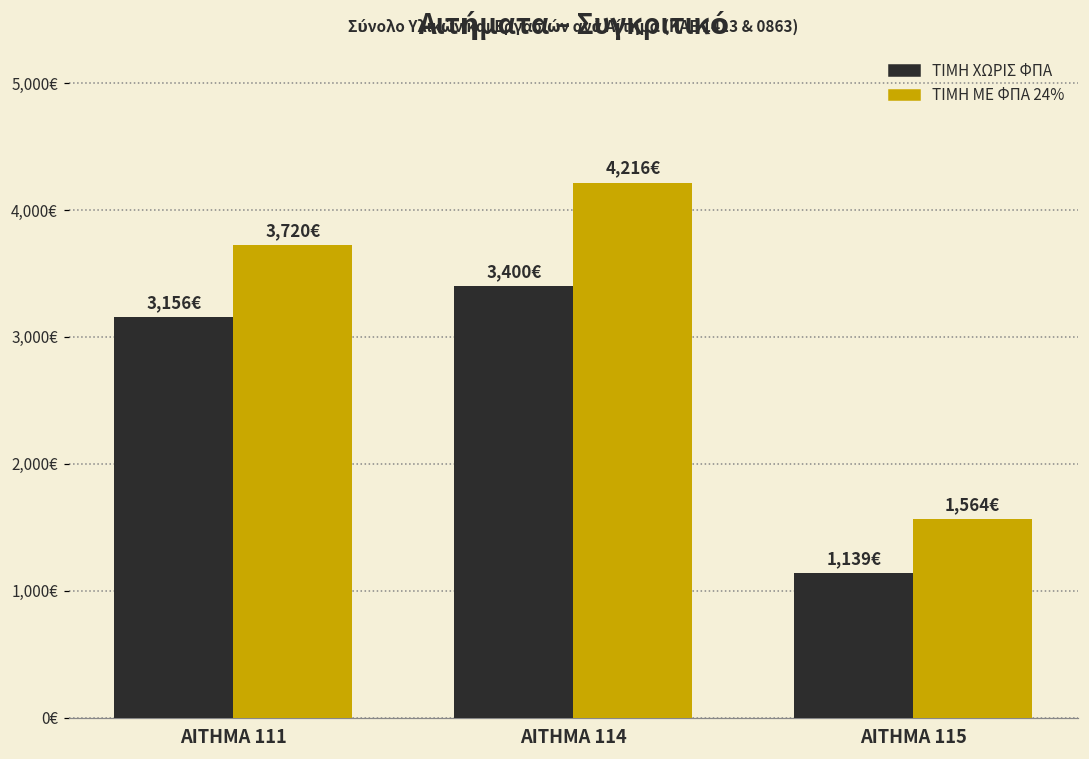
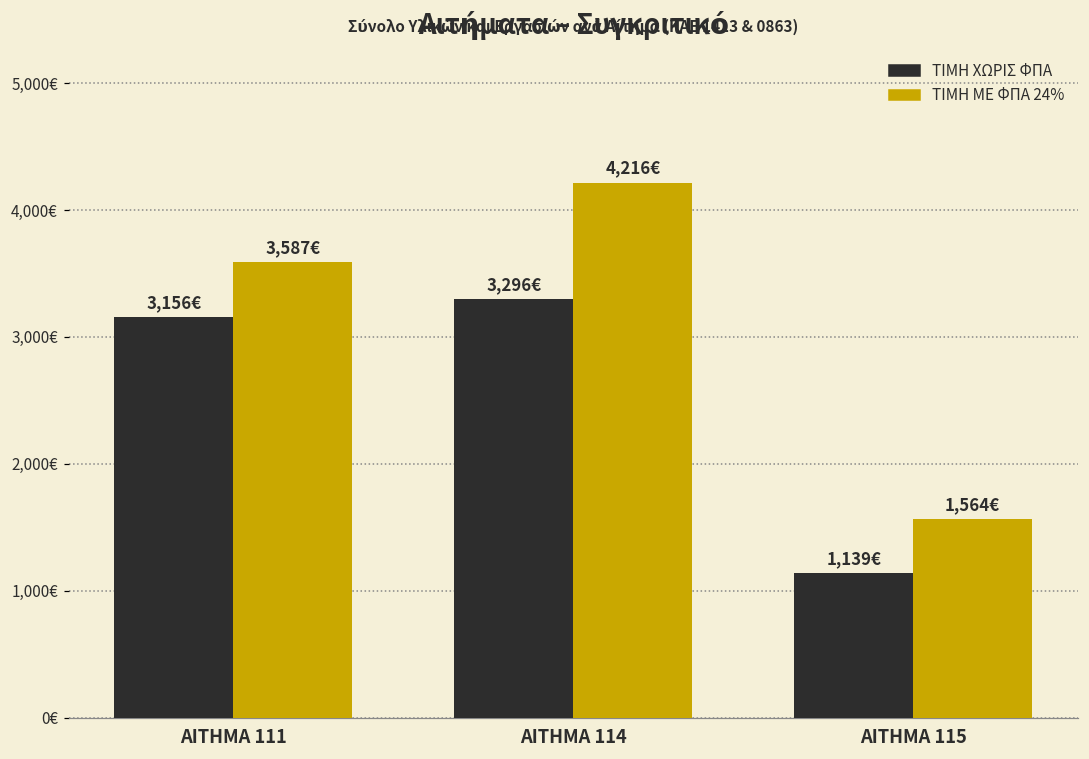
  {
    "ΤΙΜΗ ΧΩΡΙΣ ΦΠΑ": {
      "ΑΙΤΗΜΑ 111": "3,156€",
-     "ΑΙΤΗΜΑ 114": "3,400€",
+     "ΑΙΤΗΜΑ 114": "3,296€",
      "ΑΙΤΗΜΑ 115": "1,139€"
    },
    "ΤΙΜΗ ΜΕ ΦΠΑ 24%": {
-     "ΑΙΤΗΜΑ 111": "3,720€",
+     "ΑΙΤΗΜΑ 111": "3,587€",
      "ΑΙΤΗΜΑ 114": "4,216€",
      "ΑΙΤΗΜΑ 115": "1,564€"
    }
  }
